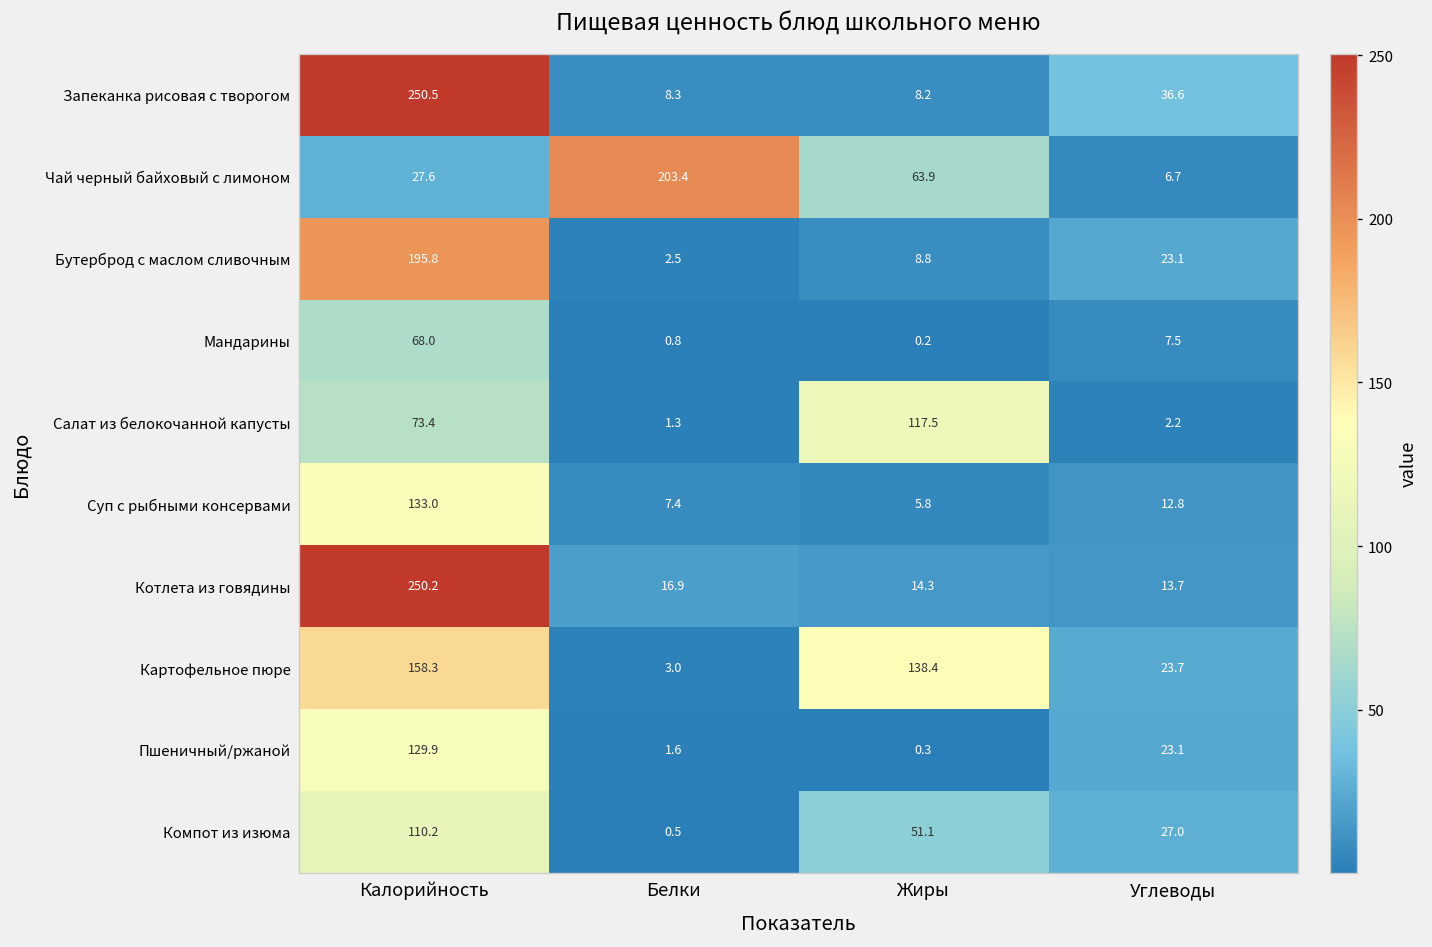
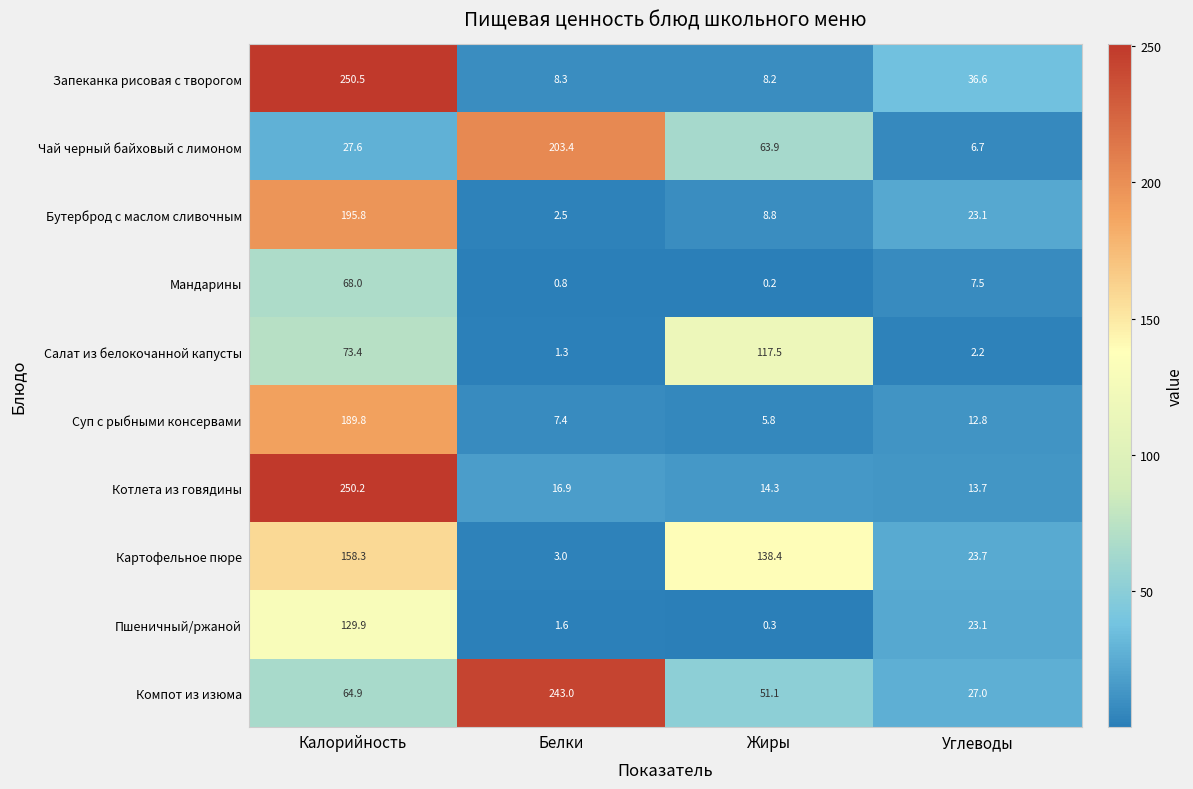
  {
    "Запеканка рисовая с творогом": {
      "Калорийность": 250.5,
      "Белки": 8.3,
      "Жиры": 8.2,
      "Углеводы": 36.6
    },
    "Чай черный байховый с лимоном": {
      "Калорийность": 27.6,
      "Белки": 203.4,
      "Жиры": 63.9,
      "Углеводы": 6.7
    },
    "Бутерброд с маслом сливочным": {
      "Калорийность": 195.8,
      "Белки": 2.5,
      "Жиры": 8.8,
      "Углеводы": 23.1
    },
    "Мандарины": {
      "Калорийность": 68.0,
      "Белки": 0.8,
      "Жиры": 0.2,
      "Углеводы": 7.5
    },
    "Салат из белокочанной капусты": {
      "Калорийность": 73.4,
      "Белки": 1.3,
      "Жиры": 117.5,
      "Углеводы": 2.2
    },
    "Суп с рыбными консервами": {
-     "Калорийность": 133.0,
+     "Калорийность": 189.8,
      "Белки": 7.4,
      "Жиры": 5.8,
      "Углеводы": 12.8
    },
    "Котлета из говядины": {
      "Калорийность": 250.2,
      "Белки": 16.9,
      "Жиры": 14.3,
      "Углеводы": 13.7
    },
    "Картофельное пюре": {
      "Калорийность": 158.3,
      "Белки": 3.0,
      "Жиры": 138.4,
      "Углеводы": 23.7
    },
    "Пшеничный/ржаной": {
      "Калорийность": 129.9,
      "Белки": 1.6,
      "Жиры": 0.3,
      "Углеводы": 23.1
    },
    "Компот из изюма": {
-     "Калорийность": 110.2,
-     "Белки": 0.5,
+     "Калорийность": 64.9,
+     "Белки": 243.0,
      "Жиры": 51.1,
      "Углеводы": 27.0
    }
  }
